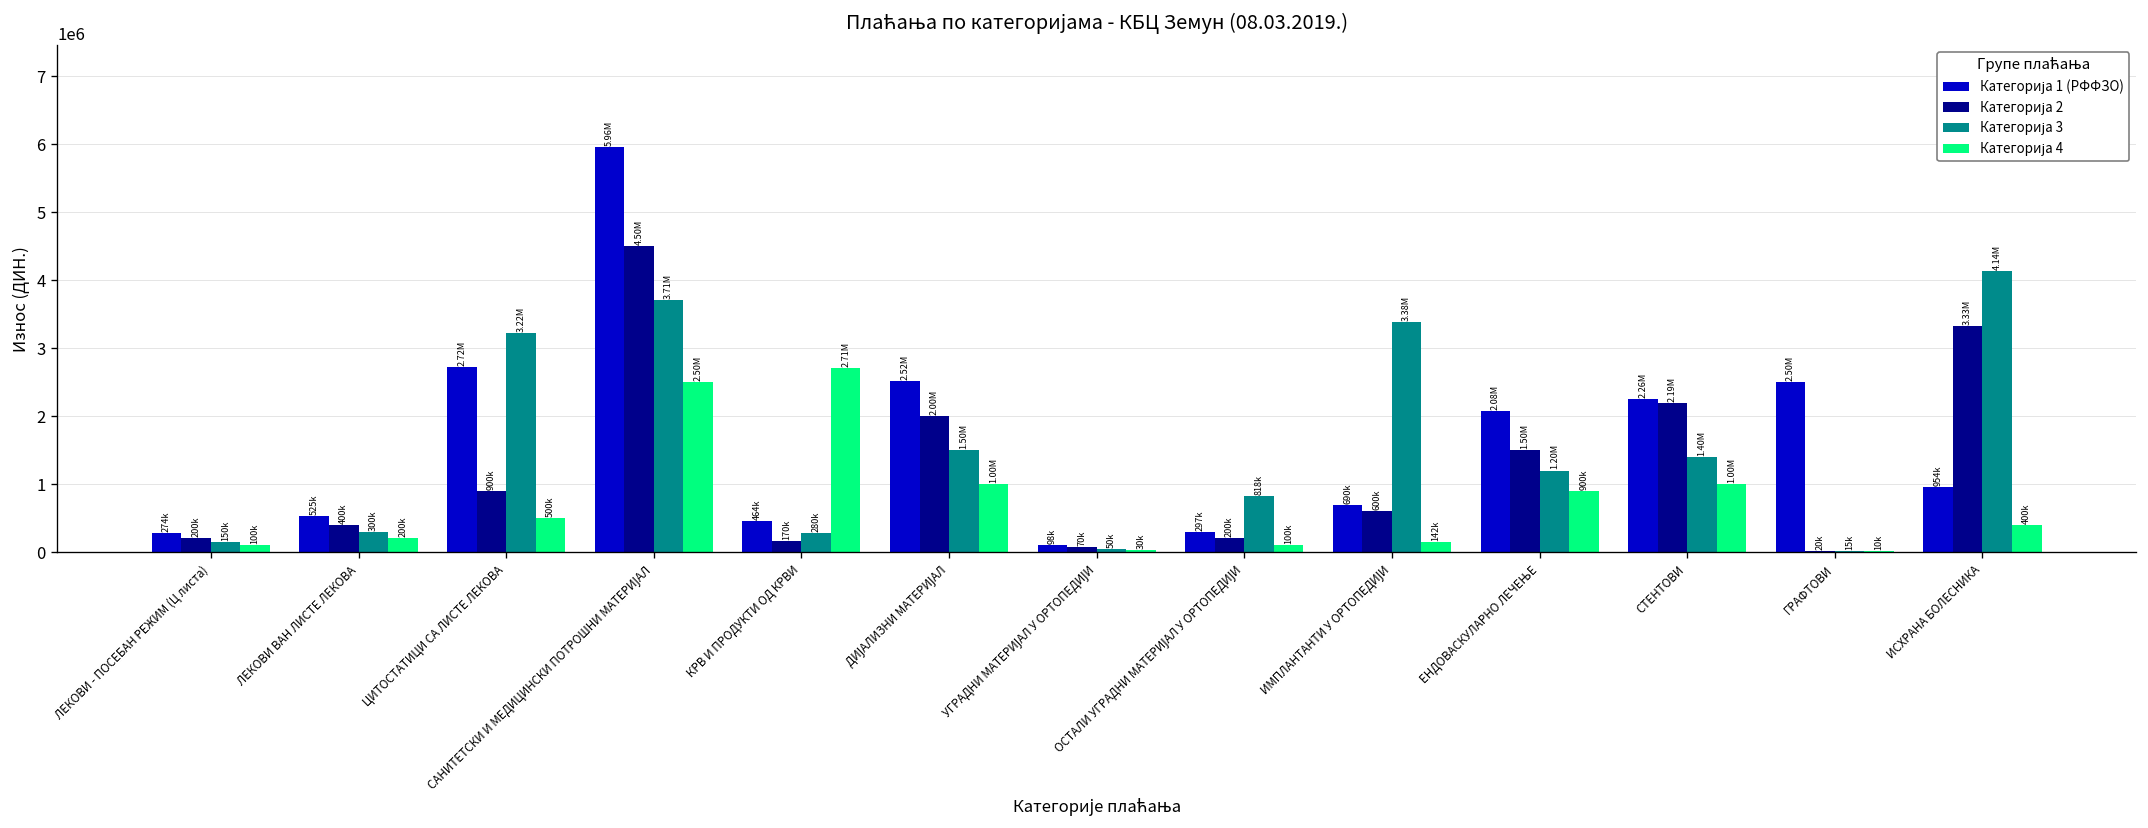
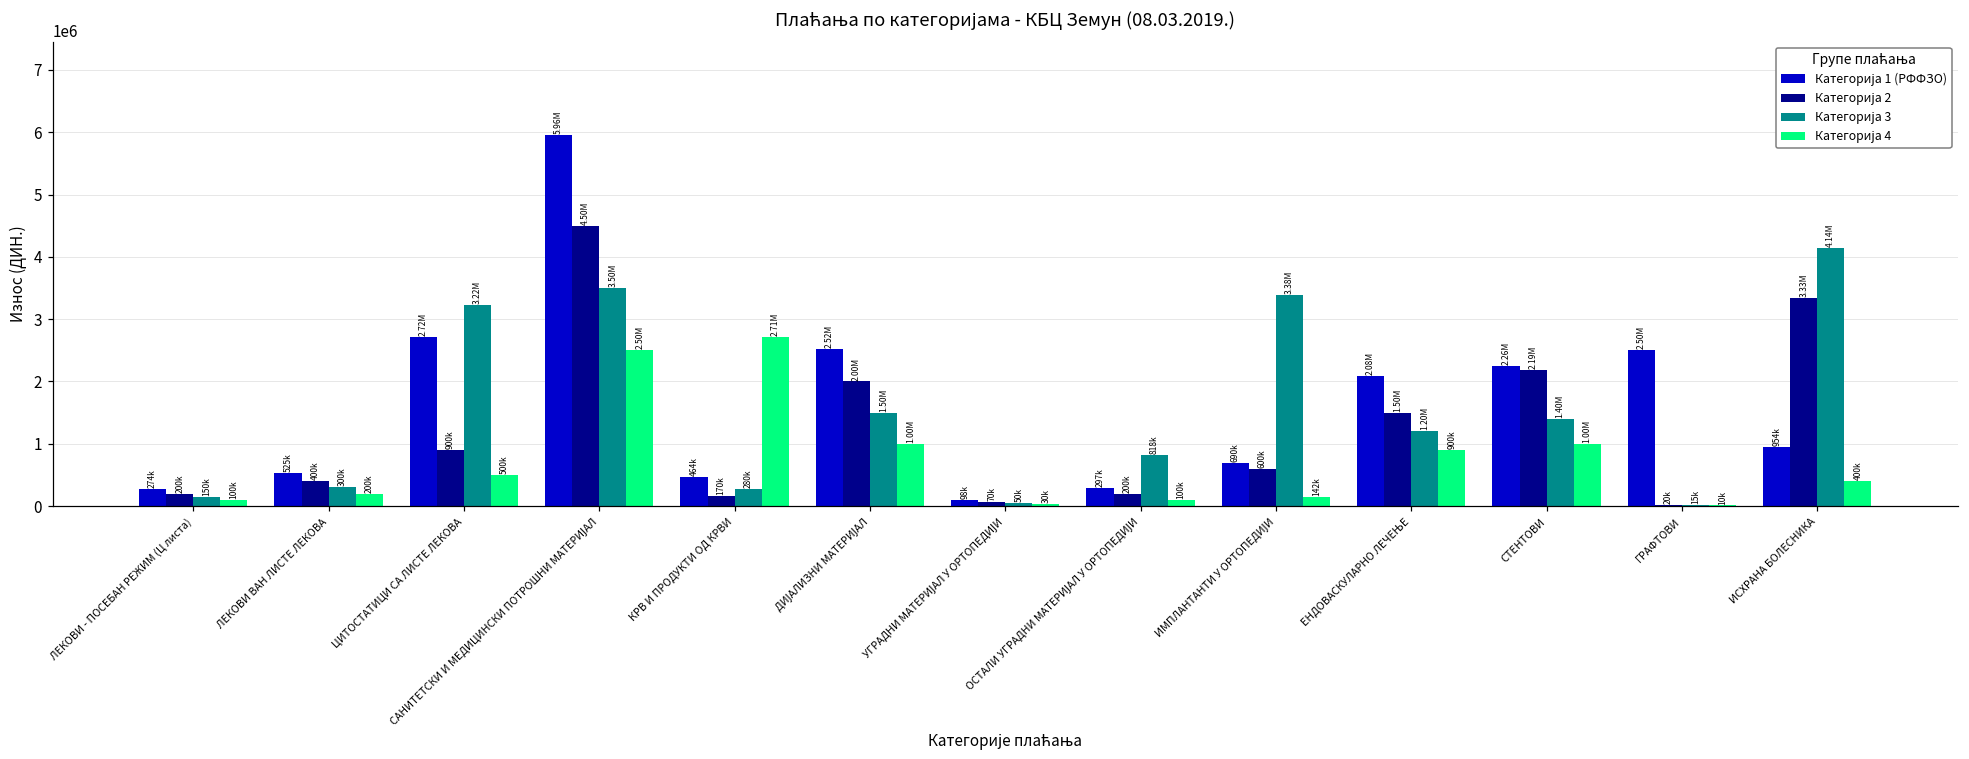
  {
    "Категорија 1 (РФФЗО)": {
      "ЛЕКОВИ - ПОСЕБАН РЕЖИМ (Ц листа)": "274k",
      "ЛЕКОВИ ВАН ЛИСТЕ ЛЕКОВА": "525k",
      "ЦИТОСТАТИЦИ СА ЛИСТЕ ЛЕКОВА": "2.72M",
      "САНИТЕТСКИ И МЕДИЦИНСКИ ПОТРОШНИ МАТЕРИЈАЛ": "5.96M",
      "КРВ И ПРОДУКТИ ОД КРВИ": "464k",
      "ДИЈАЛИЗНИ МАТЕРИЈАЛ": "2.52M",
      "УГРАДНИ МАТЕРИЈАЛ У ОРТОПЕДИЈИ": "98k",
      "ОСТАЛИ УГРАДНИ МАТЕРИЈАЛ У ОРТОПЕДИЈИ": "297k",
      "ИМПЛАНТАНТИ У ОРТОПЕДИЈИ": "690k",
      "ЕНДОВАСКУЛАРНО ЛЕЧЕЊЕ": "2.08M",
      "СТЕНТОВИ": "2.26M",
      "ГРАФТОВИ": "2.50M",
      "ИСХРАНА БОЛЕСНИКА": "954k"
    },
    "Категорија 2": {
      "ЛЕКОВИ - ПОСЕБАН РЕЖИМ (Ц листа)": "200k",
      "ЛЕКОВИ ВАН ЛИСТЕ ЛЕКОВА": "400k",
      "ЦИТОСТАТИЦИ СА ЛИСТЕ ЛЕКОВА": "900k",
      "САНИТЕТСКИ И МЕДИЦИНСКИ ПОТРОШНИ МАТЕРИЈАЛ": "4.50M",
      "КРВ И ПРОДУКТИ ОД КРВИ": "170k",
      "ДИЈАЛИЗНИ МАТЕРИЈАЛ": "2.00M",
      "УГРАДНИ МАТЕРИЈАЛ У ОРТОПЕДИЈИ": "70k",
      "ОСТАЛИ УГРАДНИ МАТЕРИЈАЛ У ОРТОПЕДИЈИ": "200k",
      "ИМПЛАНТАНТИ У ОРТОПЕДИЈИ": "600k",
      "ЕНДОВАСКУЛАРНО ЛЕЧЕЊЕ": "1.50M",
      "СТЕНТОВИ": "2.19M",
      "ГРАФТОВИ": "20k",
      "ИСХРАНА БОЛЕСНИКА": "3.33M"
    },
    "Категорија 3": {
      "ЛЕКОВИ - ПОСЕБАН РЕЖИМ (Ц листа)": "150k",
      "ЛЕКОВИ ВАН ЛИСТЕ ЛЕКОВА": "300k",
      "ЦИТОСТАТИЦИ СА ЛИСТЕ ЛЕКОВА": "3.22M",
-     "САНИТЕТСКИ И МЕДИЦИНСКИ ПОТРОШНИ МАТЕРИЈАЛ": "3.71M",
+     "САНИТЕТСКИ И МЕДИЦИНСКИ ПОТРОШНИ МАТЕРИЈАЛ": "3.50M",
      "КРВ И ПРОДУКТИ ОД КРВИ": "280k",
      "ДИЈАЛИЗНИ МАТЕРИЈАЛ": "1.50M",
      "УГРАДНИ МАТЕРИЈАЛ У ОРТОПЕДИЈИ": "50k",
      "ОСТАЛИ УГРАДНИ МАТЕРИЈАЛ У ОРТОПЕДИЈИ": "818k",
      "ИМПЛАНТАНТИ У ОРТОПЕДИЈИ": "3.38M",
      "ЕНДОВАСКУЛАРНО ЛЕЧЕЊЕ": "1.20M",
      "СТЕНТОВИ": "1.40M",
      "ГРАФТОВИ": "15k",
      "ИСХРАНА БОЛЕСНИКА": "4.14M"
    },
    "Категорија 4": {
      "ЛЕКОВИ - ПОСЕБАН РЕЖИМ (Ц листа)": "100k",
      "ЛЕКОВИ ВАН ЛИСТЕ ЛЕКОВА": "200k",
      "ЦИТОСТАТИЦИ СА ЛИСТЕ ЛЕКОВА": "500k",
      "САНИТЕТСКИ И МЕДИЦИНСКИ ПОТРОШНИ МАТЕРИЈАЛ": "2.50M",
      "КРВ И ПРОДУКТИ ОД КРВИ": "2.71M",
      "ДИЈАЛИЗНИ МАТЕРИЈАЛ": "1.00M",
      "УГРАДНИ МАТЕРИЈАЛ У ОРТОПЕДИЈИ": "30k",
      "ОСТАЛИ УГРАДНИ МАТЕРИЈАЛ У ОРТОПЕДИЈИ": "100k",
      "ИМПЛАНТАНТИ У ОРТОПЕДИЈИ": "142k",
      "ЕНДОВАСКУЛАРНО ЛЕЧЕЊЕ": "900k",
      "СТЕНТОВИ": "1.00M",
      "ГРАФТОВИ": "10k",
      "ИСХРАНА БОЛЕСНИКА": "400k"
    }
  }
